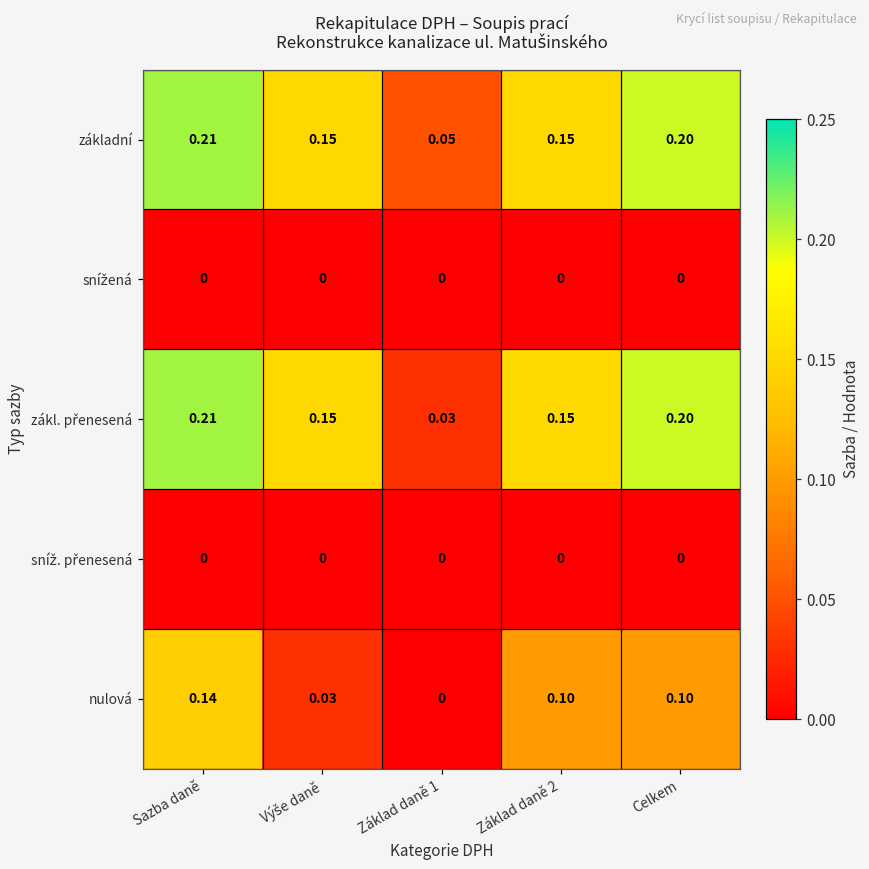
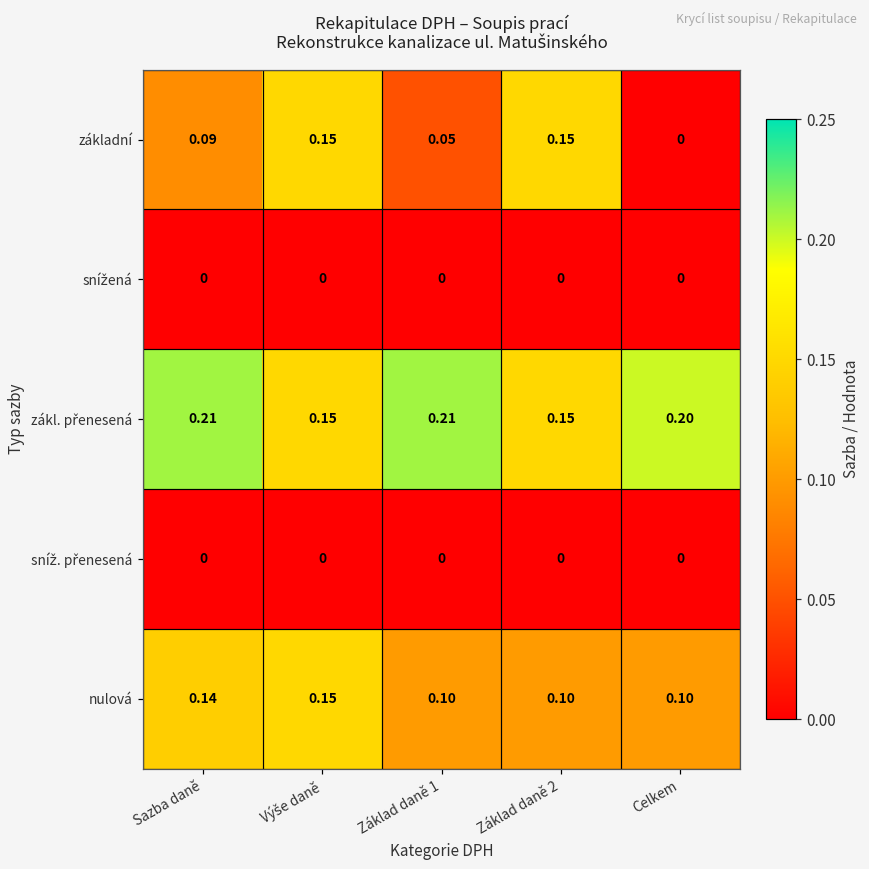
  {
    "základní": {
-     "Sazba daně": 0.21,
+     "Sazba daně": 0.09,
      "Výše daně": 0.15,
      "Základ daně 1": 0.05,
      "Základ daně 2": 0.15,
-     "Celkem": 0.20
+     "Celkem": 0
    },
    "snížená": {
      "Sazba daně": 0,
      "Výše daně": 0,
      "Základ daně 1": 0,
      "Základ daně 2": 0,
      "Celkem": 0
    },
    "zákl. přenesená": {
      "Sazba daně": 0.21,
      "Výše daně": 0.15,
-     "Základ daně 1": 0.03,
+     "Základ daně 1": 0.21,
      "Základ daně 2": 0.15,
      "Celkem": 0.20
    },
    "sníž. přenesená": {
      "Sazba daně": 0,
      "Výše daně": 0,
      "Základ daně 1": 0,
      "Základ daně 2": 0,
      "Celkem": 0
    },
    "nulová": {
      "Sazba daně": 0.14,
-     "Výše daně": 0.03,
-     "Základ daně 1": 0,
+     "Výše daně": 0.15,
+     "Základ daně 1": 0.10,
      "Základ daně 2": 0.10,
      "Celkem": 0.10
    }
  }
